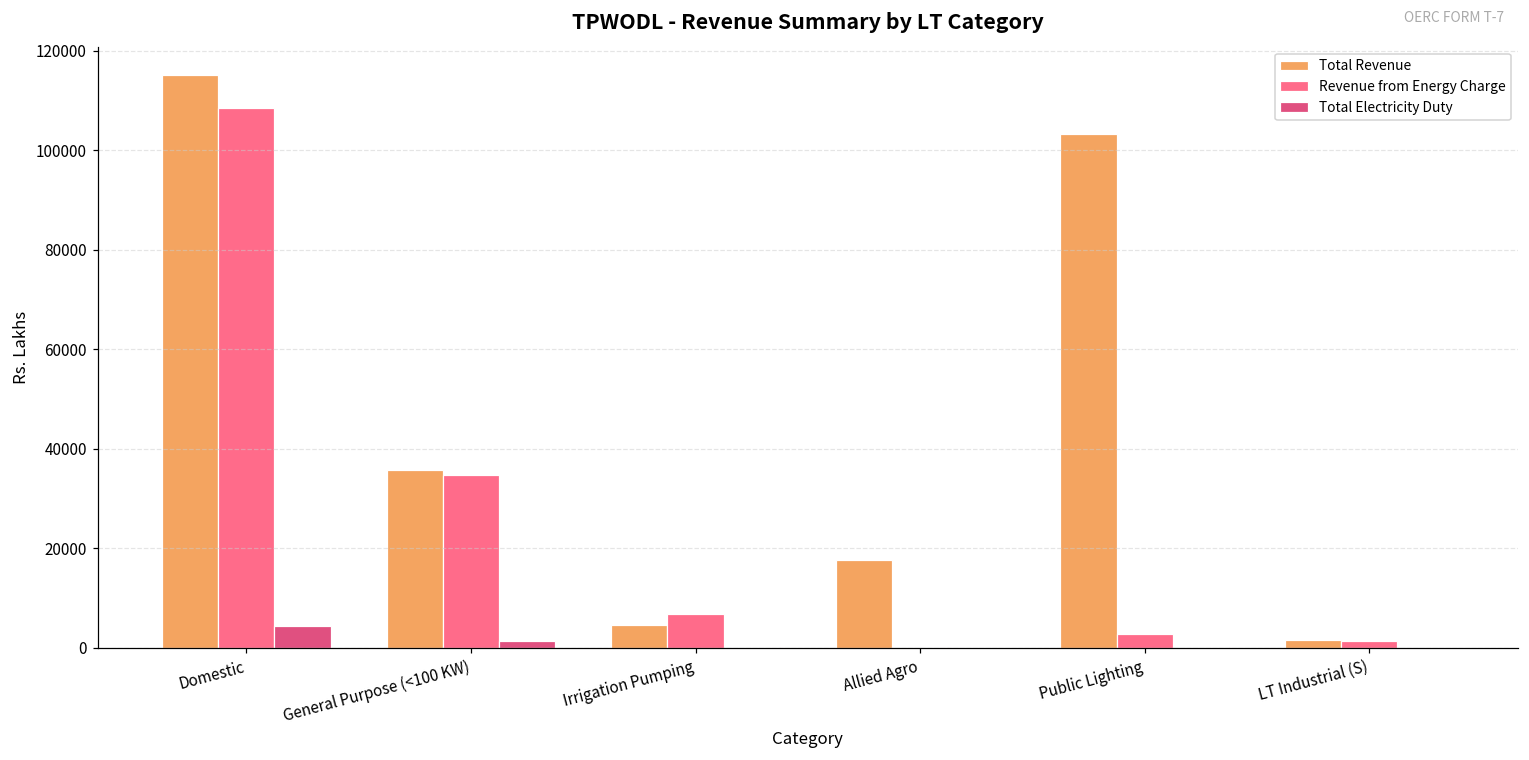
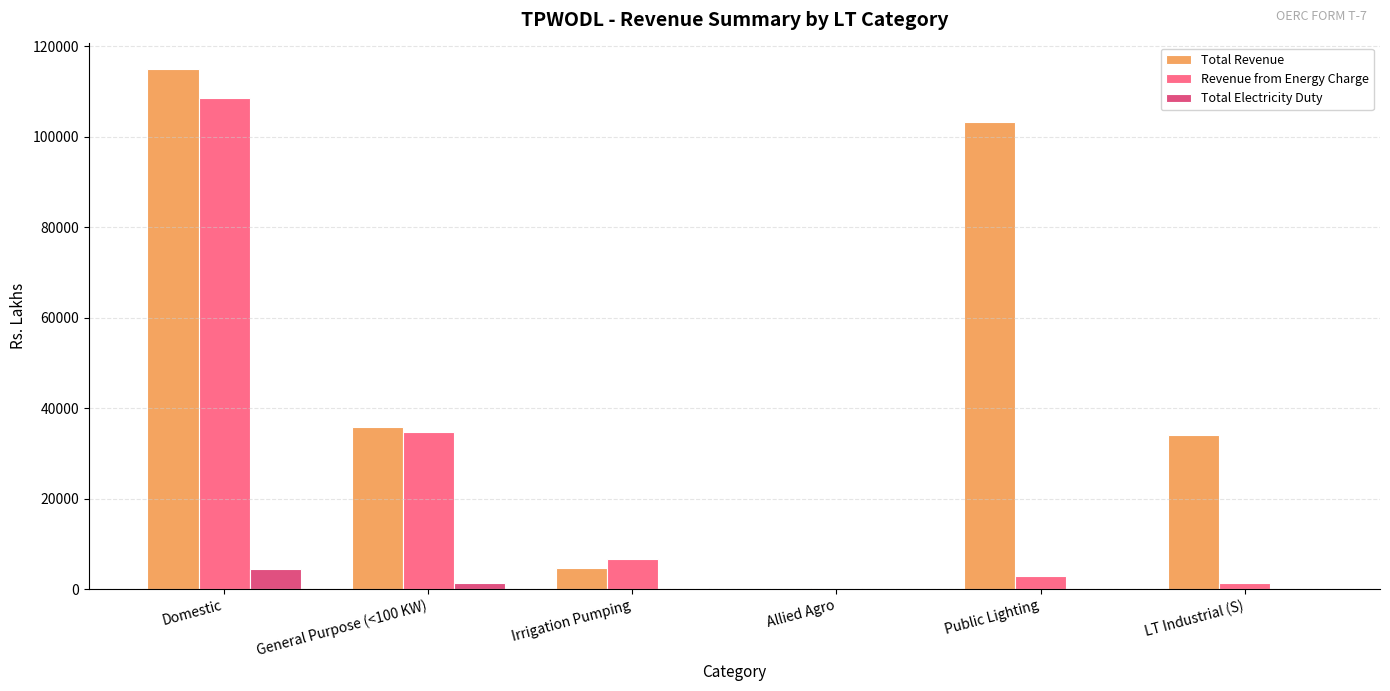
  {
    "Total Revenue": {
      "Domestic": 115000,
      "General Purpose (<100 KW)": 36000,
      "Irrigation Pumping": 5000,
-     "Allied Agro": 18000,
+     "Allied Agro": 0,
      "Public Lighting": 103000,
-     "LT Industrial (S)": 2000
+     "LT Industrial (S)": 34000
    }
  }
